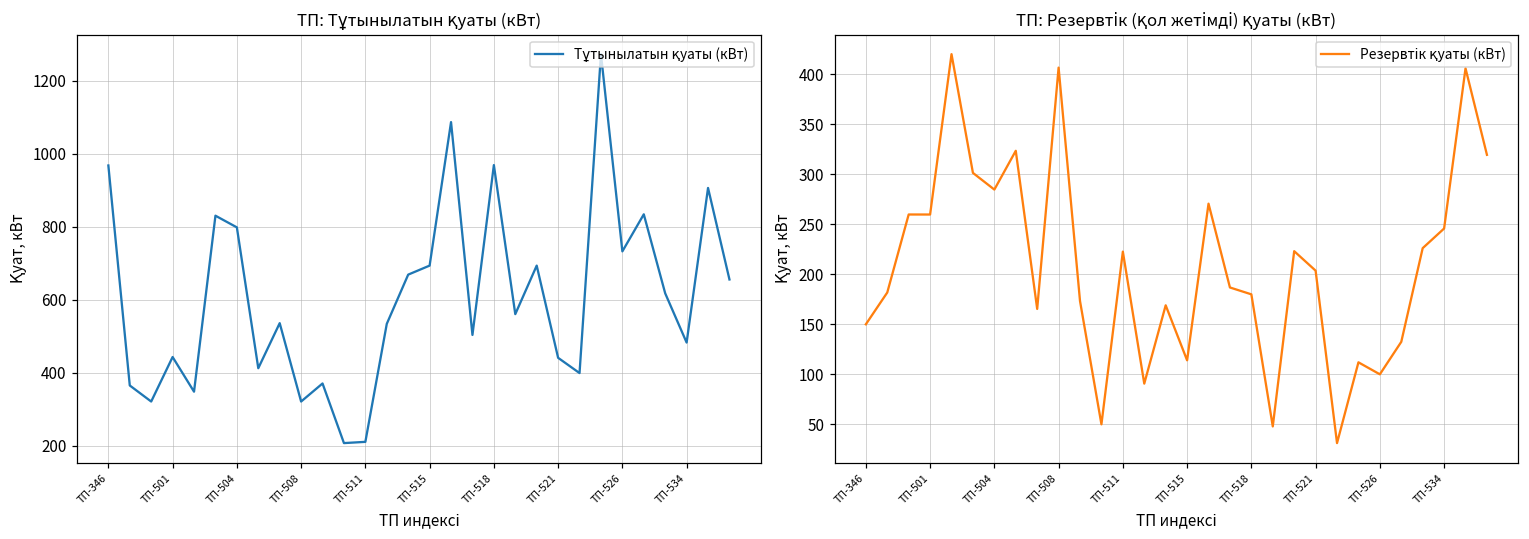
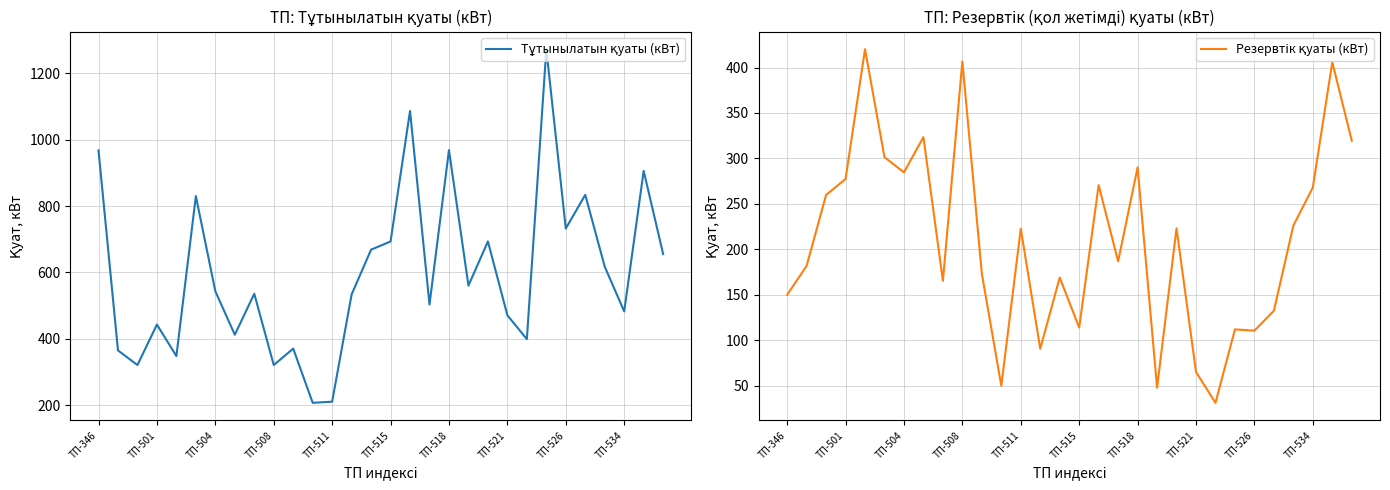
  {
    "ТП: Тұтынылатын қуаты (кВт)": {
      "ТП-346": 970,
      "ТП-501": 440,
-     "ТП-504": 800,
+     "ТП-504": 540,
      "ТП-508": 320,
      "ТП-511": 210,
      "ТП-515": 690,
      "ТП-518": 970,
-     "ТП-521": 440,
+     "ТП-521": 470,
      "ТП-526": 730,
      "ТП-534": 480
    },
    "ТП: Резервтік (қол жетімді) қуаты (кВт)": {
      "ТП-346": 150,
-     "ТП-501": 260,
+     "ТП-501": 280,
      "ТП-504": 280,
      "ТП-508": 410,
      "ТП-511": 220,
      "ТП-515": 110,
-     "ТП-518": 180,
-     "ТП-521": 200,
-     "ТП-526": 100,
-     "ТП-534": 250
+     "ТП-518": 290,
+     "ТП-521": 70,
+     "ТП-526": 110,
+     "ТП-534": 270
    }
  }
